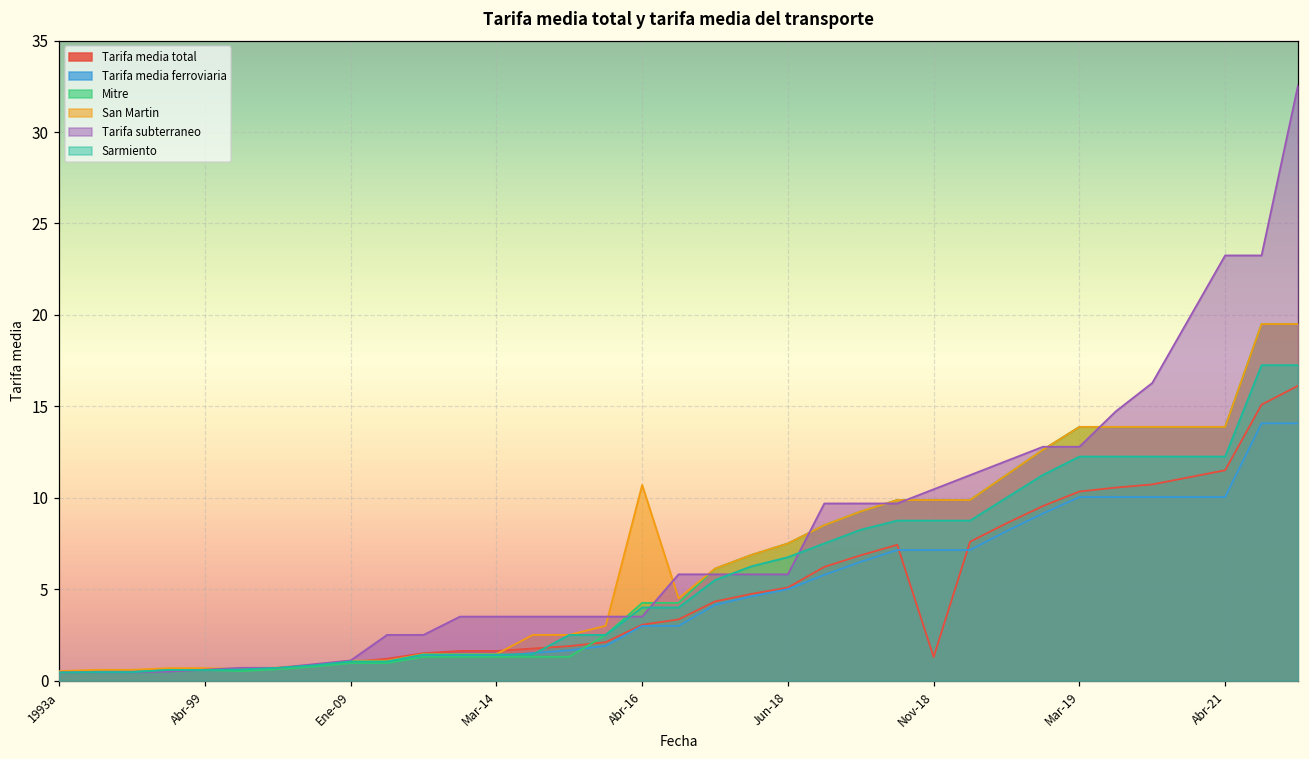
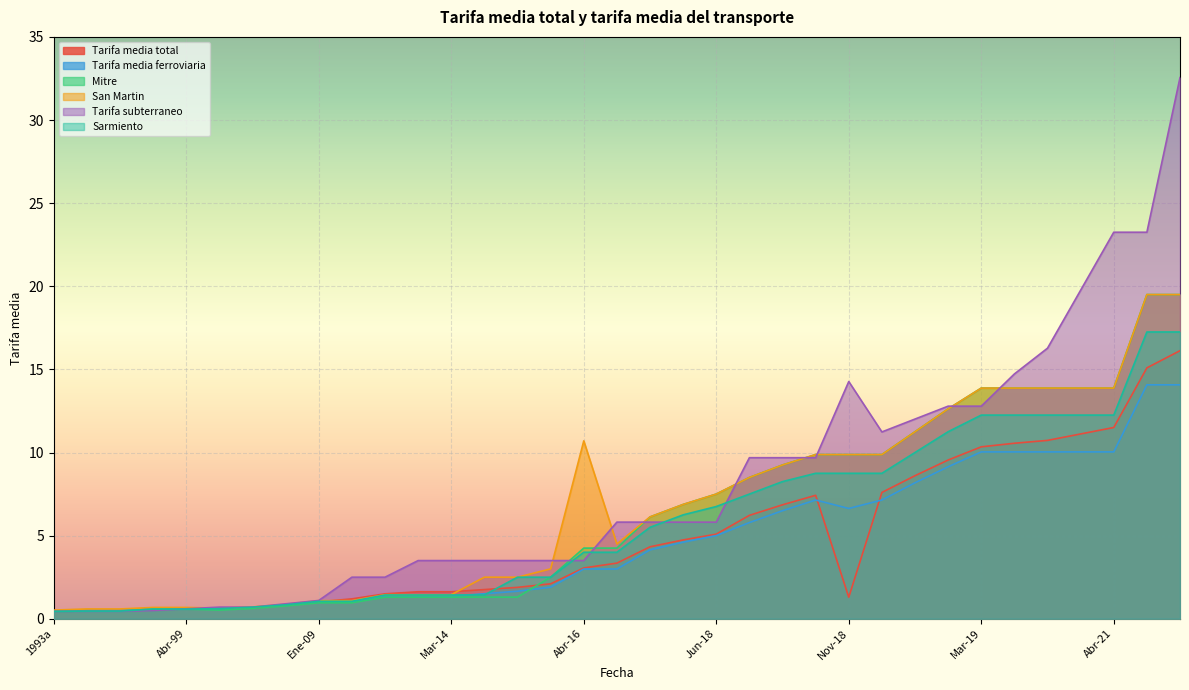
  {
    "Tarifa media total": {
      "Mar-14": 1.6,
      "Nov-18": 1.3,
      "Mar-19": 10.3,
      "Abr-21": 11.5
    },
    "Tarifa media ferroviaria": {
-     "Nov-18": 7.1,
+     "Nov-18": 6.6,
      "Mar-19": 10.0,
      "Abr-21": 10.0
    },
    "San Martin": {
      "Abr-16": 10.7
    },
    "Tarifa subterraneo": {
      "Mar-14": 3.5,
      "Abr-16": 3.5,
      "Jun-18": 5.8,
-     "Nov-18": 10.5,
+     "Nov-18": 14.3,
      "Mar-19": 12.8,
      "Abr-21": 23.3
    }
  }
